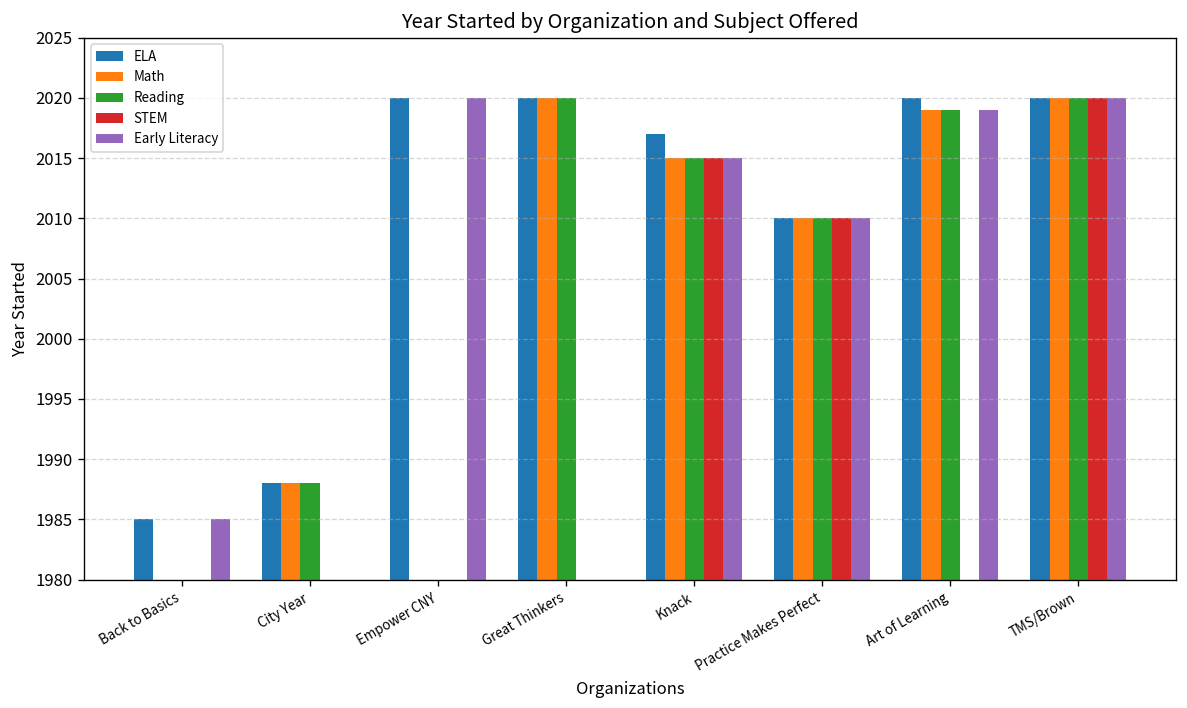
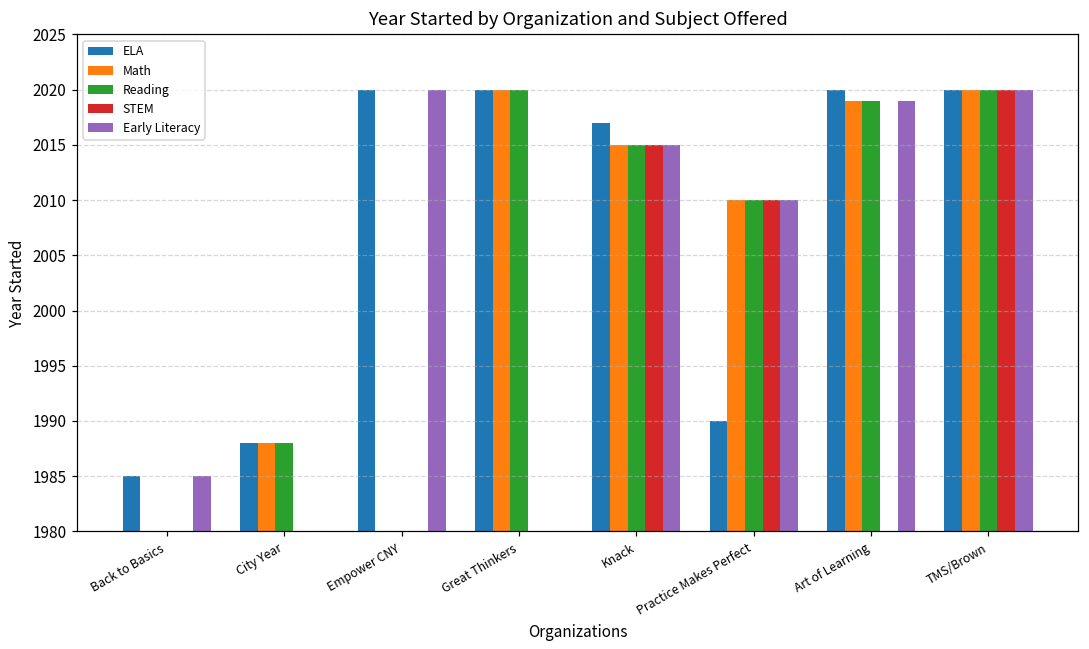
  {
    "ELA": {
      "Back to Basics": 1985,
      "City Year": 1988,
      "Empower CNY": 2020,
      "Great Thinkers": 2020,
      "Knack": 2017,
-     "Practice Makes Perfect": 2010,
+     "Practice Makes Perfect": 1990,
      "Art of Learning": 2020,
      "TMS/Brown": 2020
    },
    "Reading": {
      "City Year": 1988,
      "Great Thinkers": 2020,
      "Knack": 2015,
      "Practice Makes Perfect": 2010,
      "Art of Learning": 2019,
      "TMS/Brown": 2020
    }
  }
